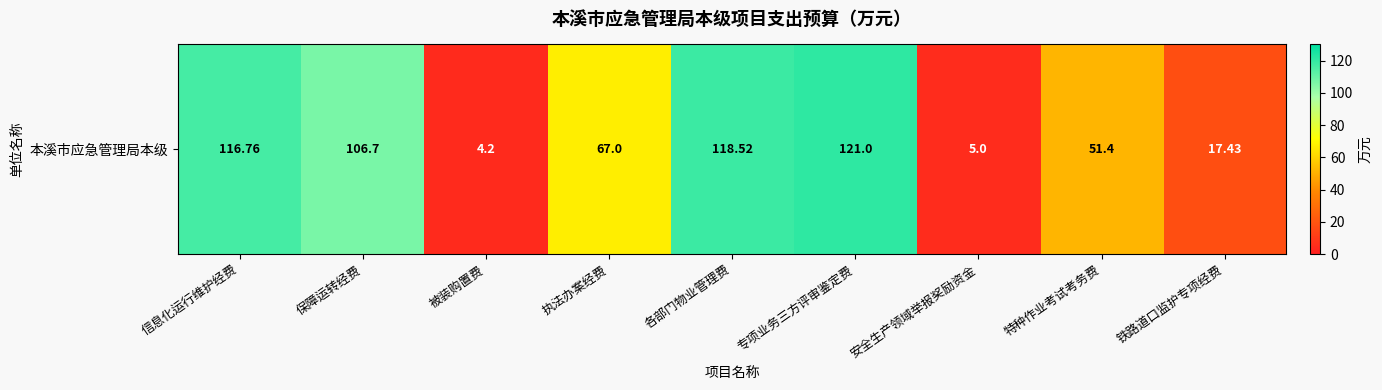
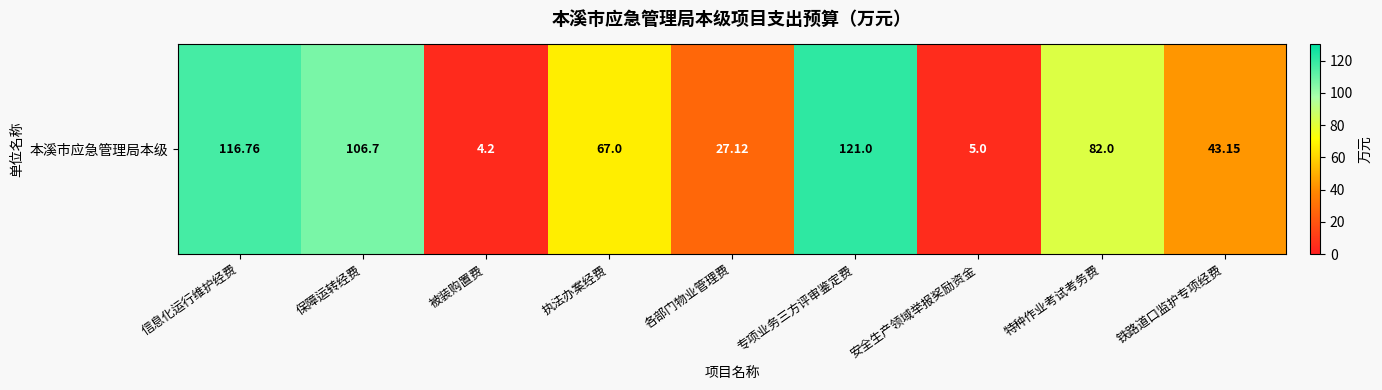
  {
    "本溪市应急管理局本级": {
      "信息化运行维护经费": 116.76,
      "保障运转经费": 106.7,
      "被装购置费": 4.2,
      "执法办案经费": 67.0,
-     "各部门物业管理费": 118.52,
+     "各部门物业管理费": 27.12,
      "专项业务三方评审鉴定费": 121.0,
      "安全生产领域举报奖励资金": 5.0,
-     "特种作业考试考务费": 51.4,
-     "铁路道口监护专项经费": 17.43
+     "特种作业考试考务费": 82.0,
+     "铁路道口监护专项经费": 43.15
    }
  }
